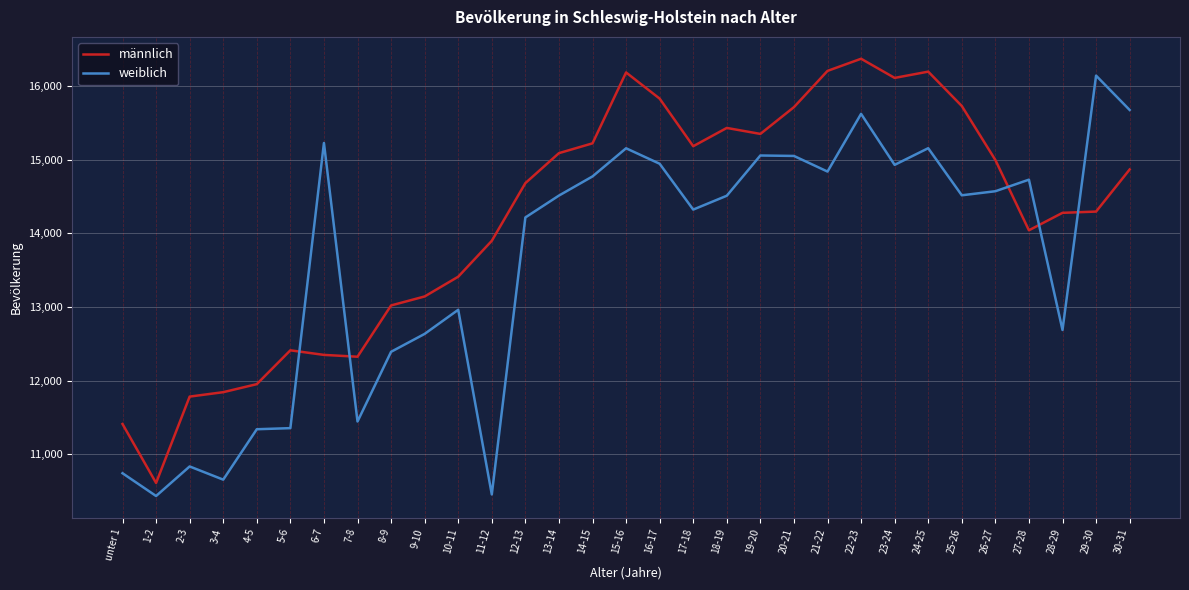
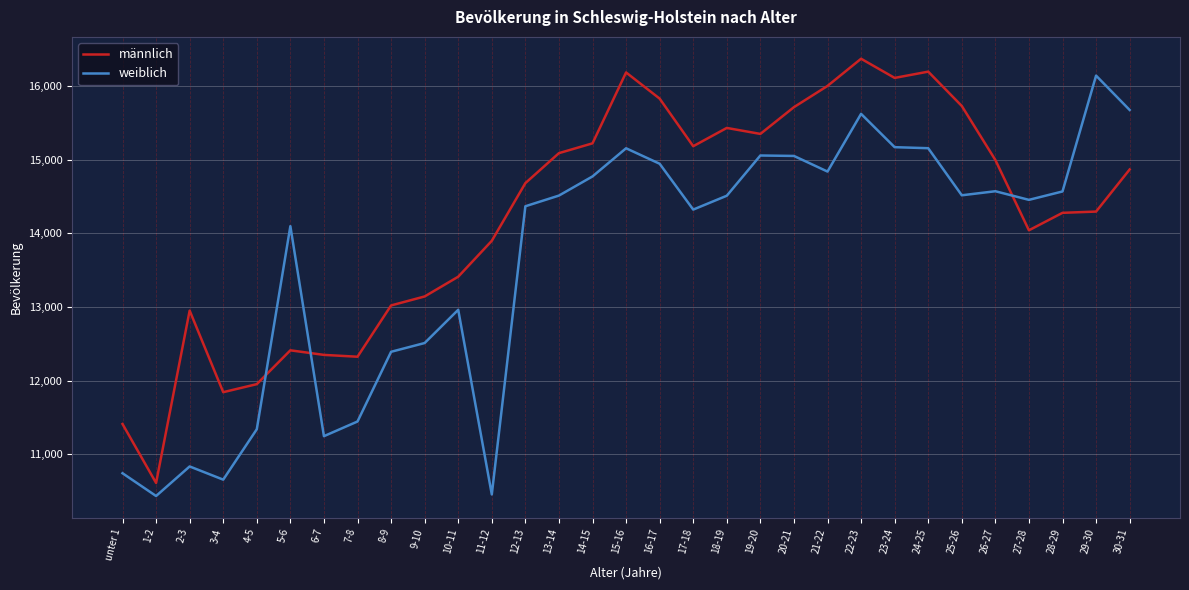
  {
    "männlich": {
      "unter 1": "11,400",
      "1-2": "10,600",
-     "2-3": "11,800",
+     "2-3": "13,000",
      "3-4": "11,800",
      "4-5": "12,000",
      "5-6": "12,400",
      "6-7": "12,400",
      "7-8": "12,300",
      "8-9": "13,000",
      "9-10": "13,100",
      "10-11": "13,400",
      "11-12": "13,900",
      "12-13": "14,700",
      "13-14": "15,100",
      "14-15": "15,200",
      "15-16": "16,200",
      "16-17": "15,800",
      "17-18": "15,200",
      "18-19": "15,400",
      "19-20": "15,400",
      "20-21": "15,700",
-     "21-22": "16,200",
+     "21-22": "16,000",
      "22-23": "16,400",
      "23-24": "16,100",
      "24-25": "16,200",
      "25-26": "15,700",
      "26-27": "15,000",
      "27-28": "14,000",
      "28-29": "14,300",
      "29-30": "14,300",
      "30-31": "14,900"
    },
    "weiblich": {
      "unter 1": "10,700",
      "1-2": "10,400",
      "2-3": "10,800",
      "3-4": "10,700",
      "4-5": "11,300",
-     "5-6": "11,400",
-     "6-7": "15,200",
+     "5-6": "14,100",
+     "6-7": "11,200",
      "7-8": "11,400",
      "8-9": "12,400",
-     "9-10": "12,600",
+     "9-10": "12,500",
      "10-11": "13,000",
      "11-12": "10,500",
-     "12-13": "14,200",
+     "12-13": "14,400",
      "13-14": "14,500",
      "14-15": "14,800",
      "15-16": "15,200",
      "16-17": "14,900",
      "17-18": "14,300",
      "18-19": "14,500",
      "19-20": "15,100",
      "20-21": "15,100",
      "21-22": "14,800",
      "22-23": "15,600",
-     "23-24": "14,900",
+     "23-24": "15,200",
      "24-25": "15,200",
      "25-26": "14,500",
      "26-27": "14,600",
-     "27-28": "14,700",
-     "28-29": "12,700",
+     "27-28": "14,500",
+     "28-29": "14,600",
      "29-30": "16,100",
      "30-31": "15,700"
    }
  }
